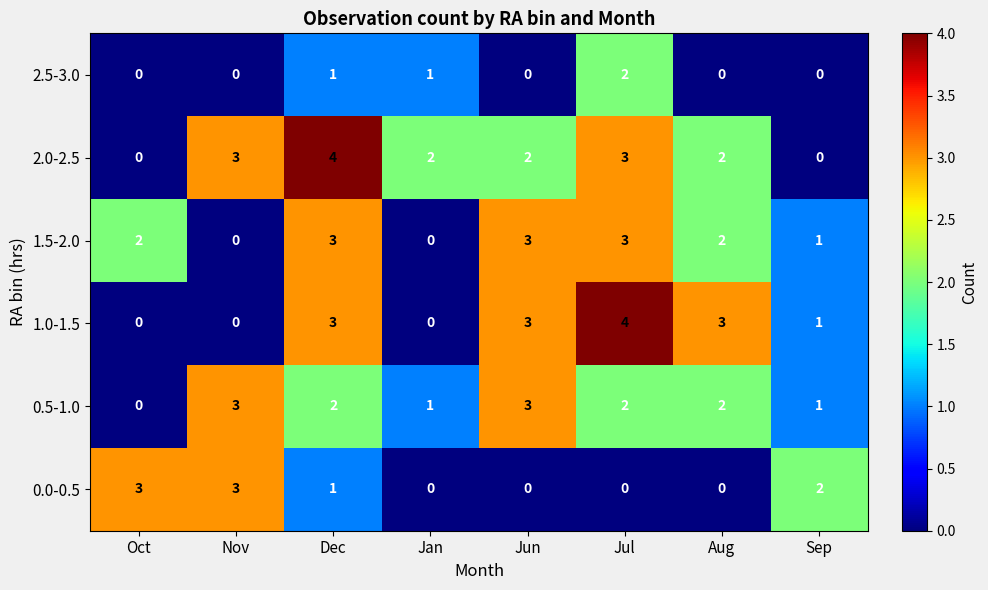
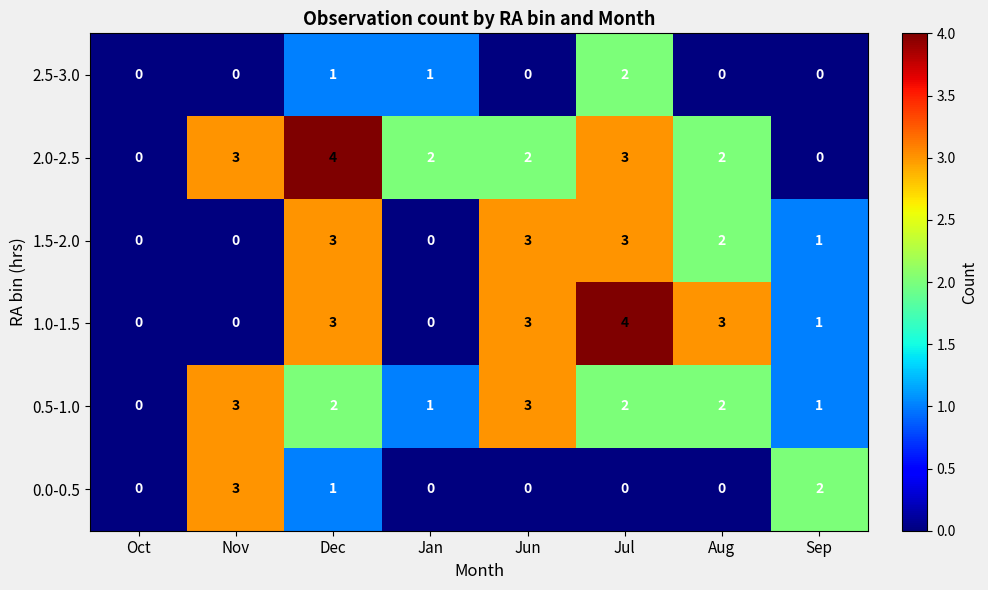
  {
    "2.5-3.0": {
      "Oct": 0,
      "Nov": 0,
      "Dec": 1,
      "Jan": 1,
      "Jun": 0,
      "Jul": 2,
      "Aug": 0,
      "Sep": 0
    },
    "2.0-2.5": {
      "Oct": 0,
      "Nov": 3,
      "Dec": 4,
      "Jan": 2,
      "Jun": 2,
      "Jul": 3,
      "Aug": 2,
      "Sep": 0
    },
    "1.5-2.0": {
-     "Oct": 2,
+     "Oct": 0,
      "Nov": 0,
      "Dec": 3,
      "Jan": 0,
      "Jun": 3,
      "Jul": 3,
      "Aug": 2,
      "Sep": 1
    },
    "1.0-1.5": {
      "Oct": 0,
      "Nov": 0,
      "Dec": 3,
      "Jan": 0,
      "Jun": 3,
      "Jul": 4,
      "Aug": 3,
      "Sep": 1
    },
    "0.5-1.0": {
      "Oct": 0,
      "Nov": 3,
      "Dec": 2,
      "Jan": 1,
      "Jun": 3,
      "Jul": 2,
      "Aug": 2,
      "Sep": 1
    },
    "0.0-0.5": {
-     "Oct": 3,
+     "Oct": 0,
      "Nov": 3,
      "Dec": 1,
      "Jan": 0,
      "Jun": 0,
      "Jul": 0,
      "Aug": 0,
      "Sep": 2
    }
  }
